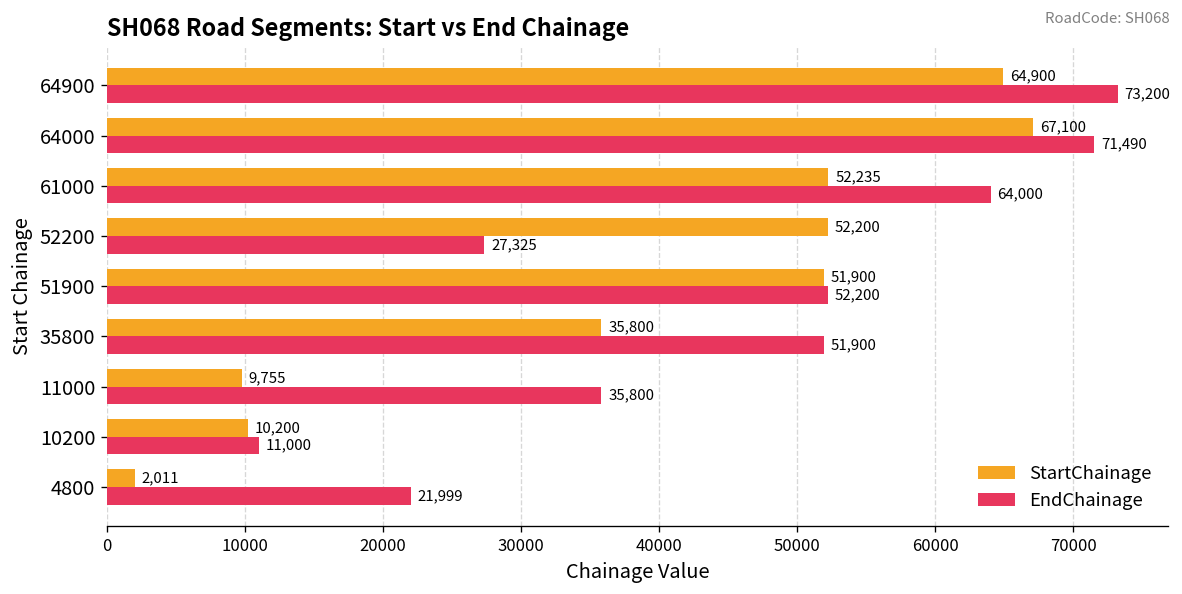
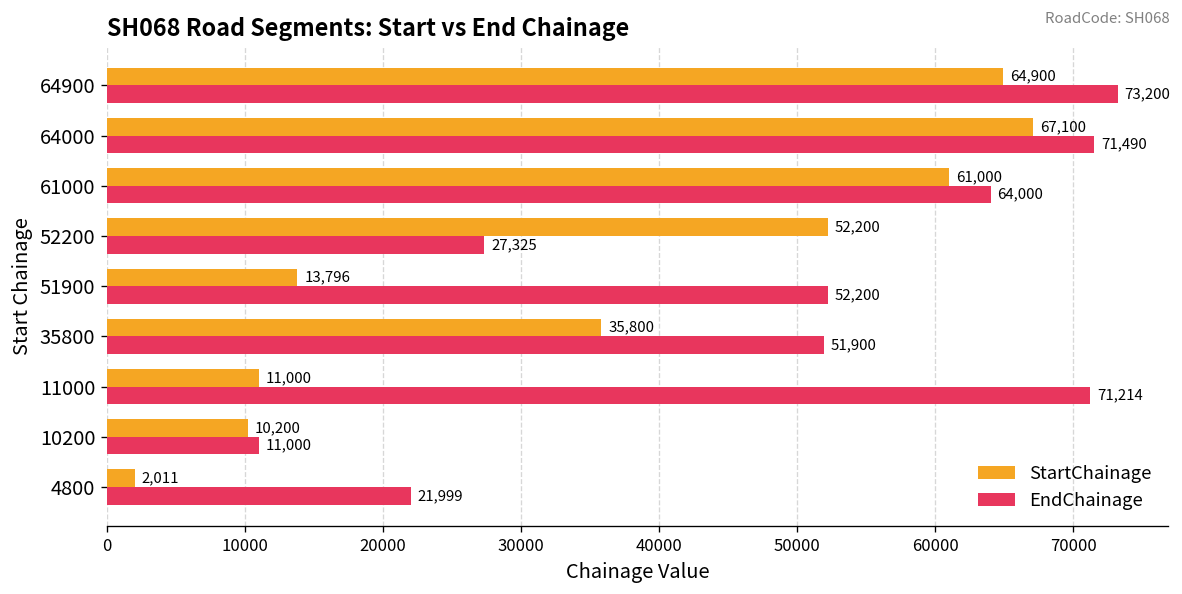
  {
    "StartChainage": {
      "64900": "64,900",
      "64000": "67,100",
-     "61000": "52,235",
+     "61000": "61,000",
      "52200": "52,200",
-     "51900": "51,900",
+     "51900": "13,796",
      "35800": "35,800",
-     "11000": "9,755",
+     "11000": "11,000",
      "10200": "10,200",
      "4800": "2,011"
    },
    "EndChainage": {
      "64900": "73,200",
      "64000": "71,490",
      "61000": "64,000",
      "52200": "27,325",
      "51900": "52,200",
      "35800": "51,900",
-     "11000": "35,800",
+     "11000": "71,214",
      "10200": "11,000",
      "4800": "21,999"
    }
  }
